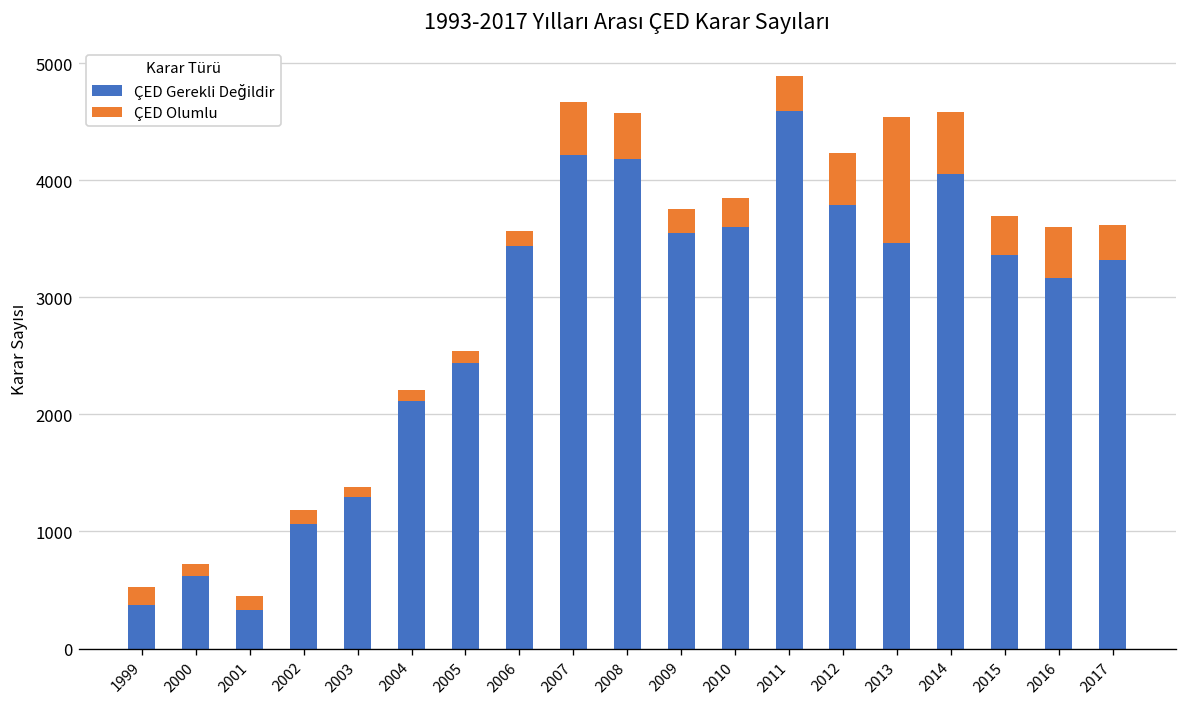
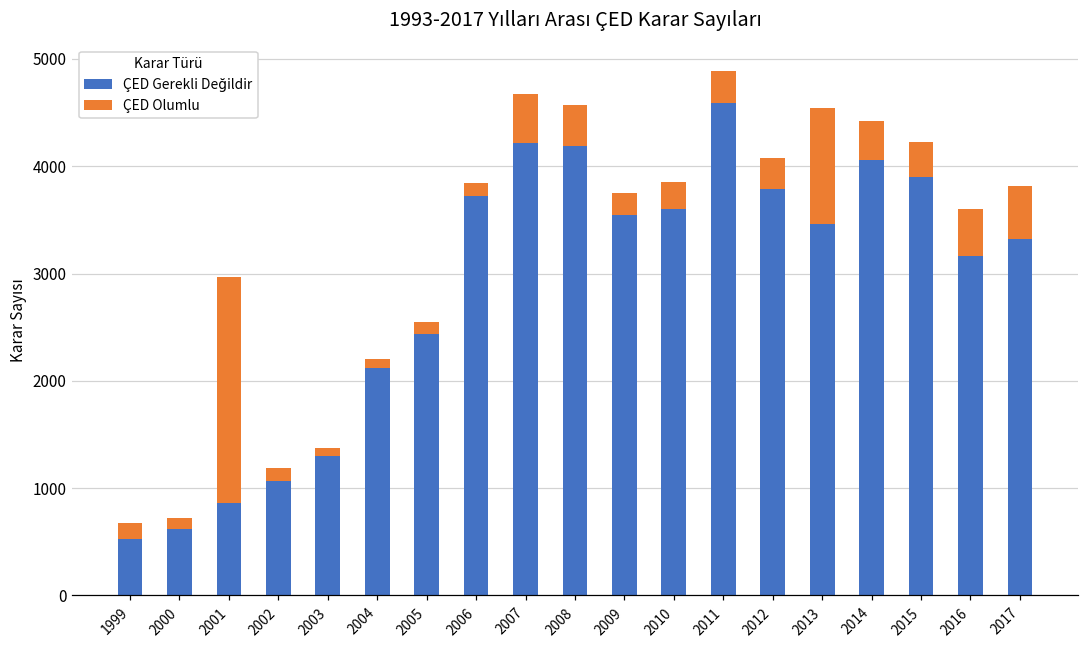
  {
    "ÇED Gerekli Değildir": {
-     "1999": 400,
+     "1999": 500,
      "2000": 600,
-     "2001": 300,
+     "2001": 900,
      "2002": 1100,
      "2003": 1300,
      "2004": 2100,
      "2005": 2400,
-     "2006": 3400,
+     "2006": 3700,
      "2007": 4200,
      "2008": 4200,
      "2009": 3600,
      "2010": 3600,
      "2011": 4600,
      "2012": 3800,
      "2013": 3500,
      "2014": 4100,
-     "2015": 3400,
+     "2015": 3900,
      "2016": 3200,
      "2017": 3300
    },
    "ÇED Olumlu": {
      "1999": 200,
      "2000": 100,
-     "2001": 100,
+     "2001": 2100,
      "2002": 100,
      "2003": 100,
      "2004": 100,
      "2005": 100,
      "2006": 100,
      "2007": 500,
      "2008": 400,
      "2009": 200,
      "2010": 300,
      "2011": 300,
-     "2012": 400,
+     "2012": 300,
      "2013": 1100,
-     "2014": 500,
+     "2014": 400,
      "2015": 300,
      "2016": 400,
-     "2017": 300
+     "2017": 500
    }
  }
